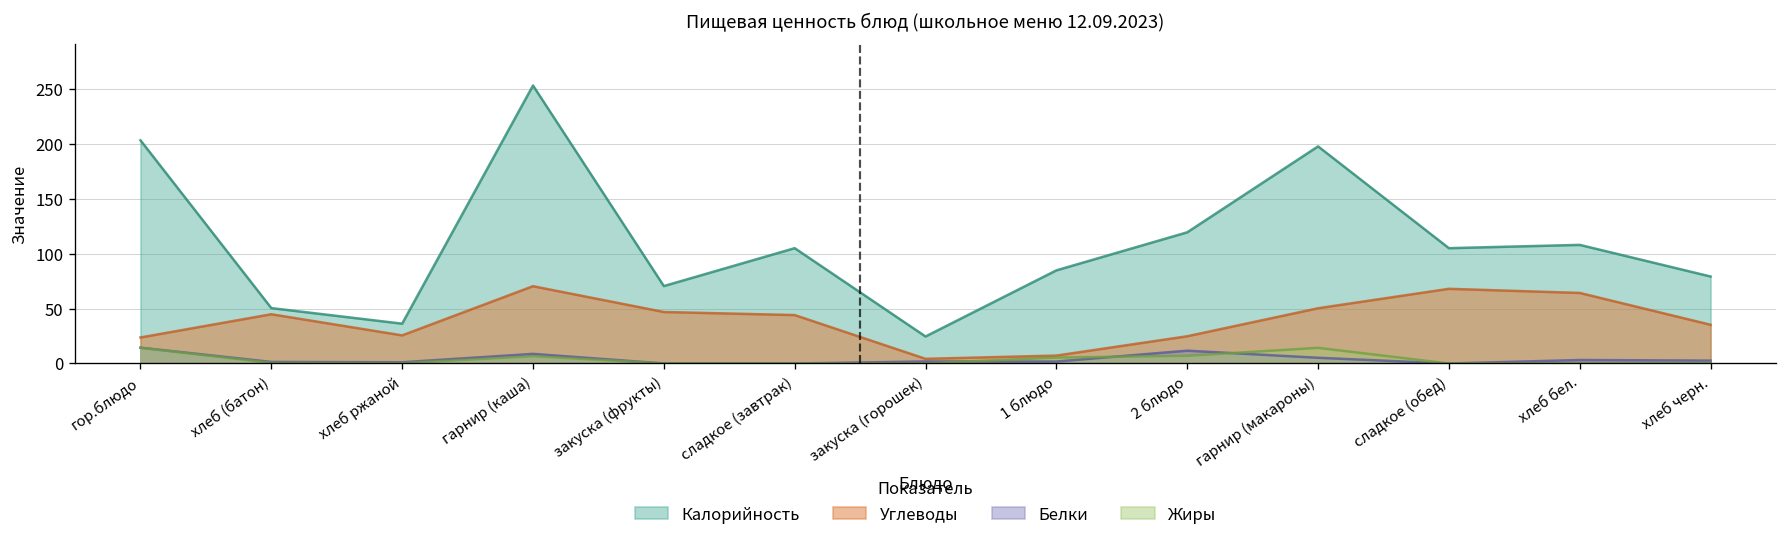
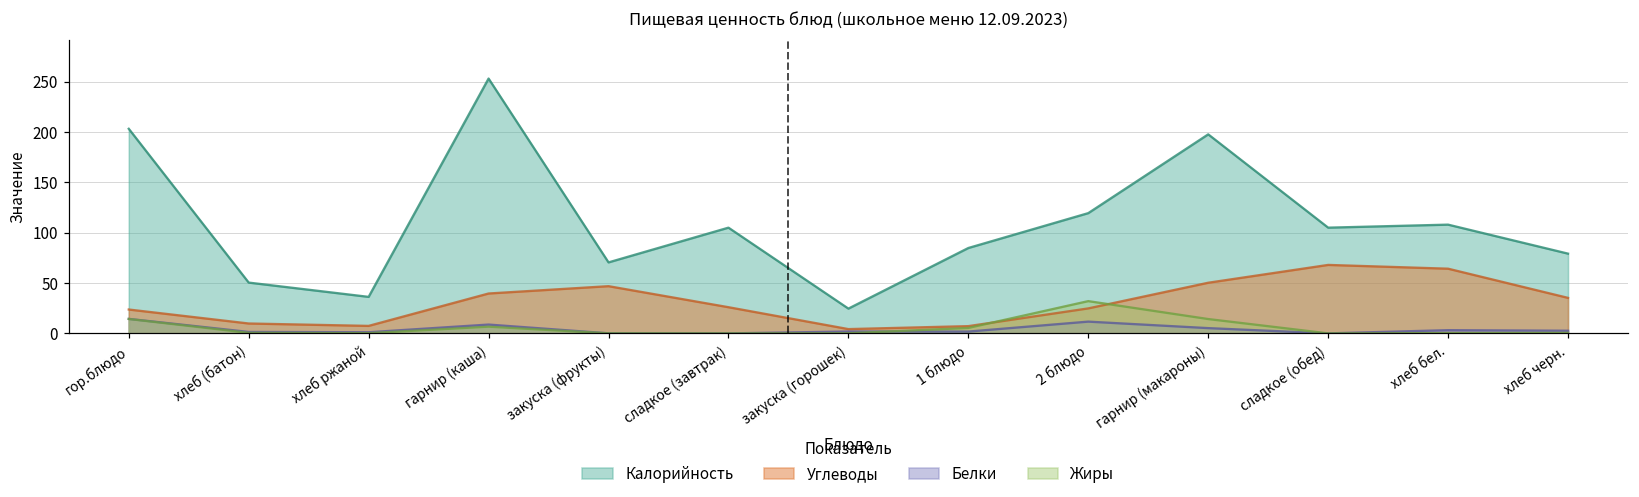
  {
    "Углеводы": {
      "гор.блюдо": 20,
-     "хлеб (батон)": 40,
-     "хлеб ржаной": 30,
-     "гарнир (каша)": 70,
+     "хлеб (батон)": 10,
+     "хлеб ржаной": 10,
+     "гарнир (каша)": 40,
      "закуска (фрукты)": 50,
-     "сладкое (завтрак)": 40,
+     "сладкое (завтрак)": 30,
      "2 блюдо": 20,
      "гарнир (макароны)": 50,
      "сладкое (обед)": 70,
      "хлеб бел.": 60,
      "хлеб черн.": 40
    },
    "Жиры": {
-     "2 блюдо": 10,
+     "2 блюдо": 30,
      "гарнир (макароны)": 10,
      "хлеб бел.": 0
    }
  }
